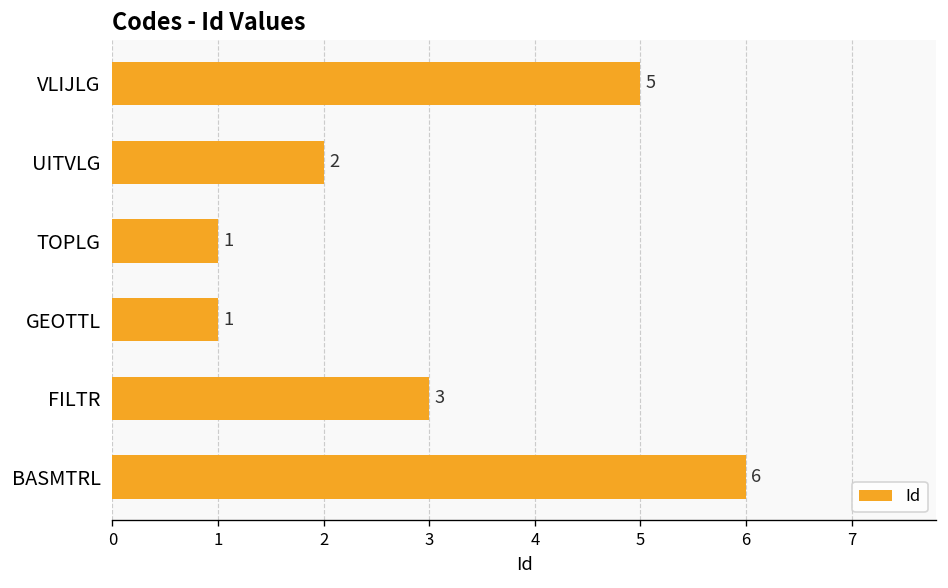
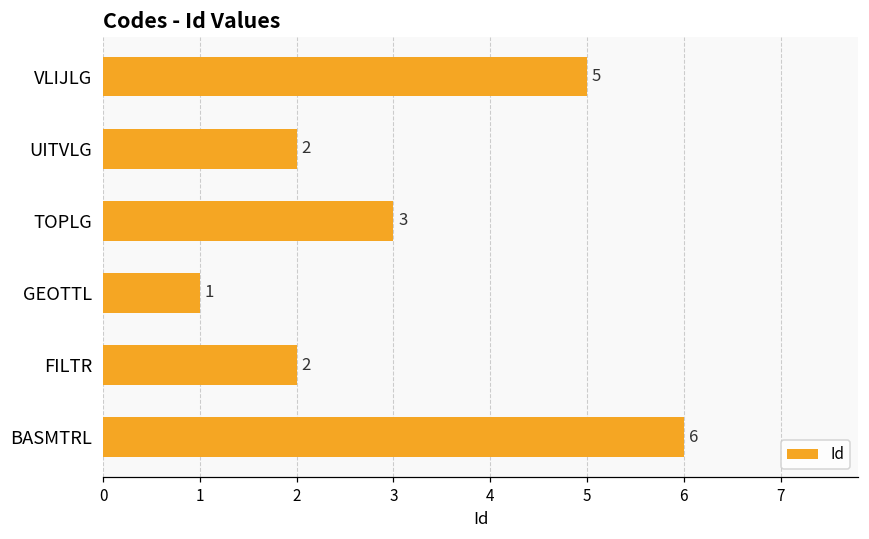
  {
    "VLIJLG": 5,
    "UITVLG": 2,
-   "TOPLG": 1,
+   "TOPLG": 3,
    "GEOTTL": 1,
-   "FILTR": 3,
+   "FILTR": 2,
    "BASMTRL": 6
  }
